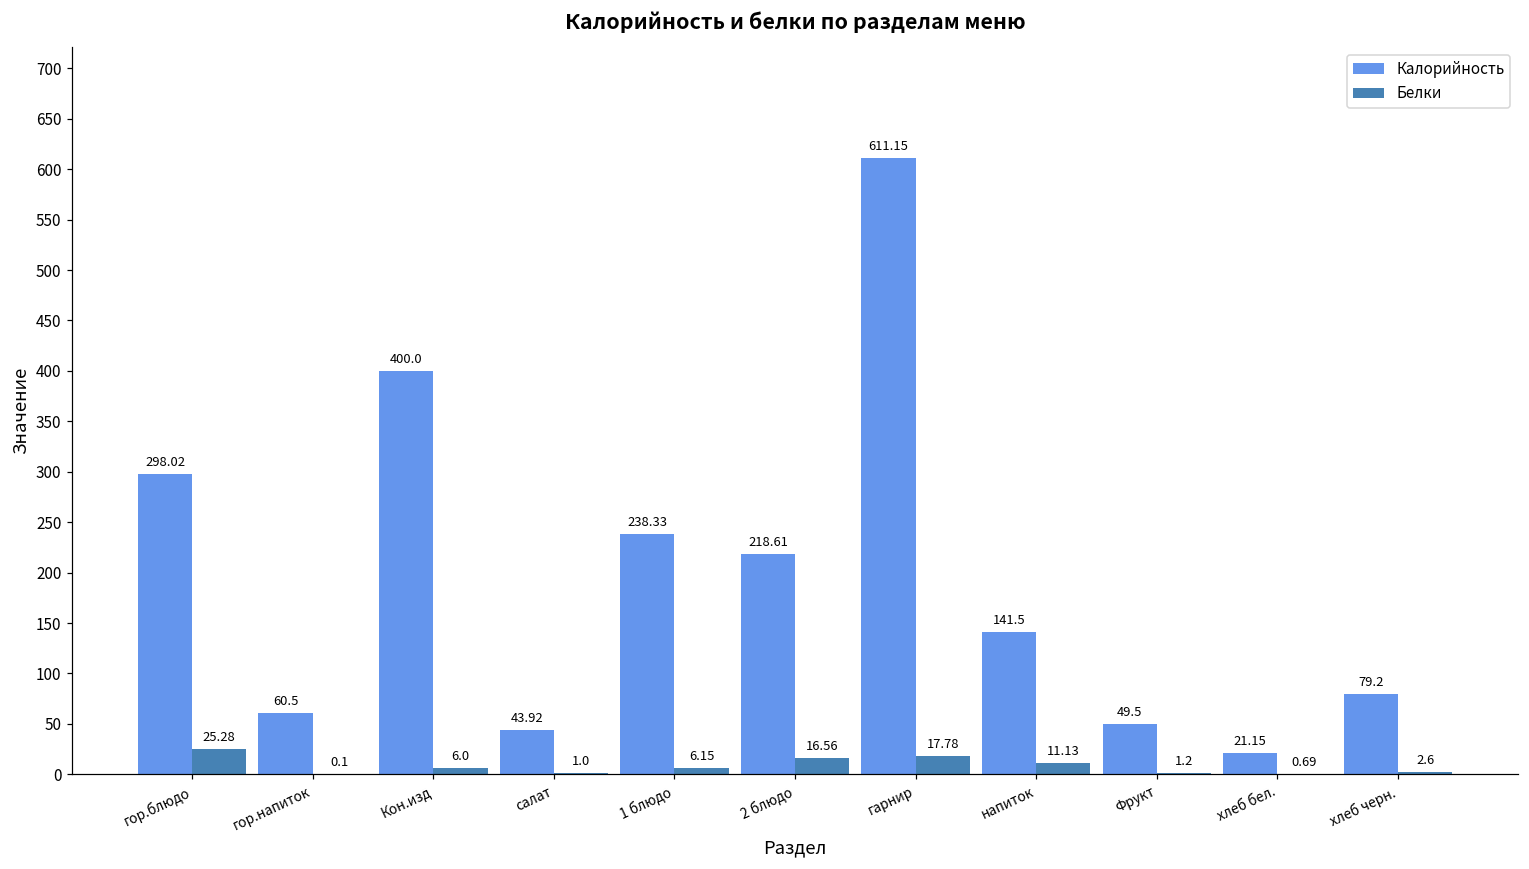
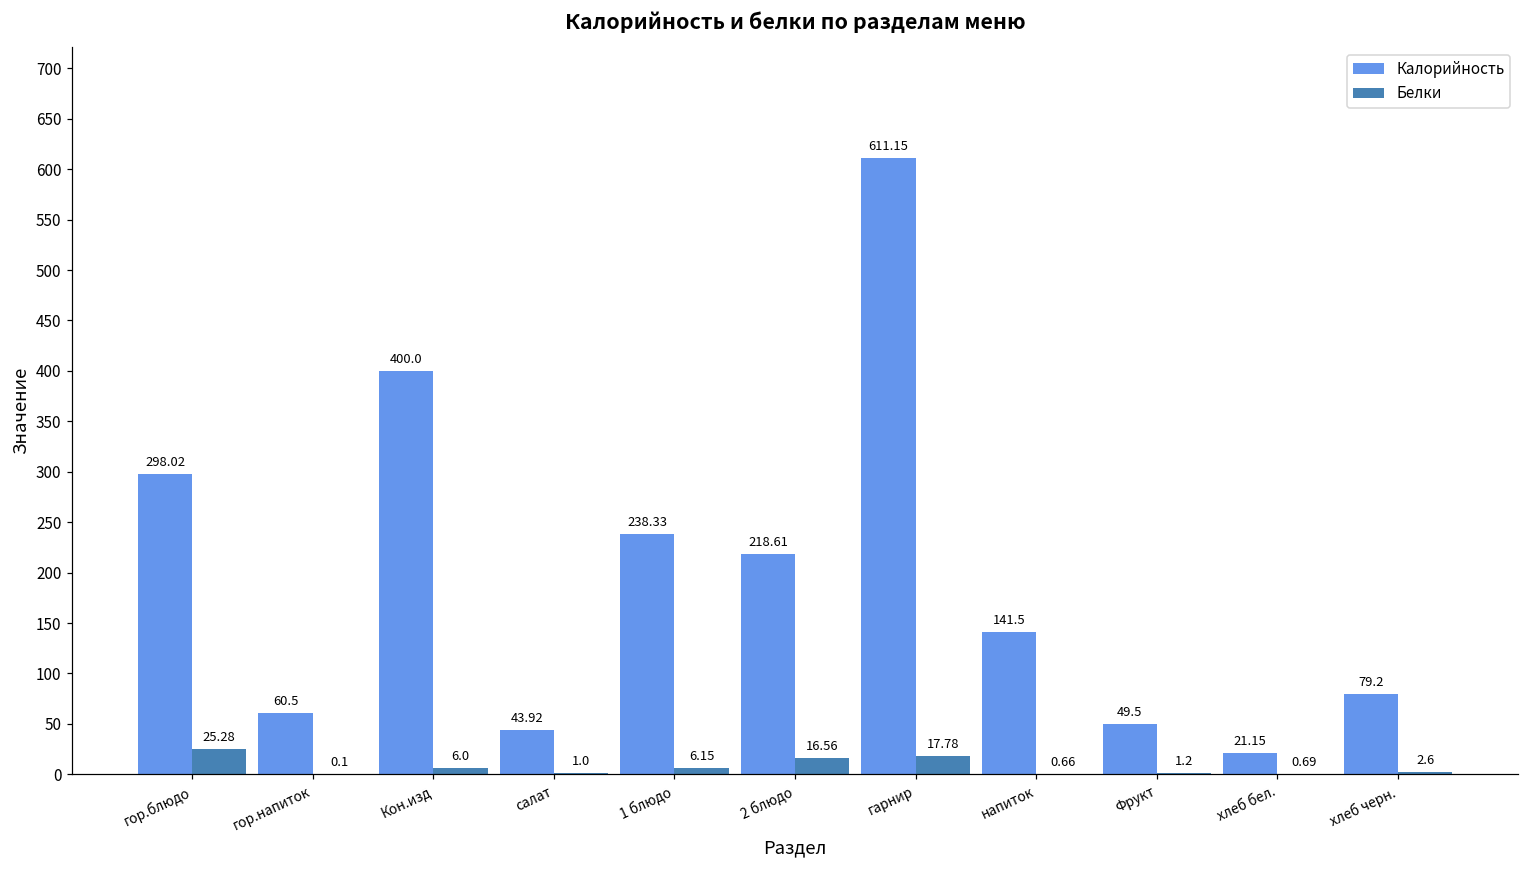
  {
    "Калорийность": {
      "гор.блюдо": 298.02,
      "гор.напиток": 60.5,
      "Кон.изд": 400.0,
      "салат": 43.92,
      "1 блюдо": 238.33,
      "2 блюдо": 218.61,
      "гарнир": 611.15,
      "напиток": 141.5,
      "Фрукт": 49.5,
      "хлеб бел.": 21.15,
      "хлеб черн.": 79.2
    },
    "Белки": {
      "гор.блюдо": 25.28,
      "гор.напиток": 0.1,
      "Кон.изд": 6.0,
      "салат": 1.0,
      "1 блюдо": 6.15,
      "2 блюдо": 16.56,
      "гарнир": 17.78,
-     "напиток": 11.13,
+     "напиток": 0.66,
      "Фрукт": 1.2,
      "хлеб бел.": 0.69,
      "хлеб черн.": 2.6
    }
  }
